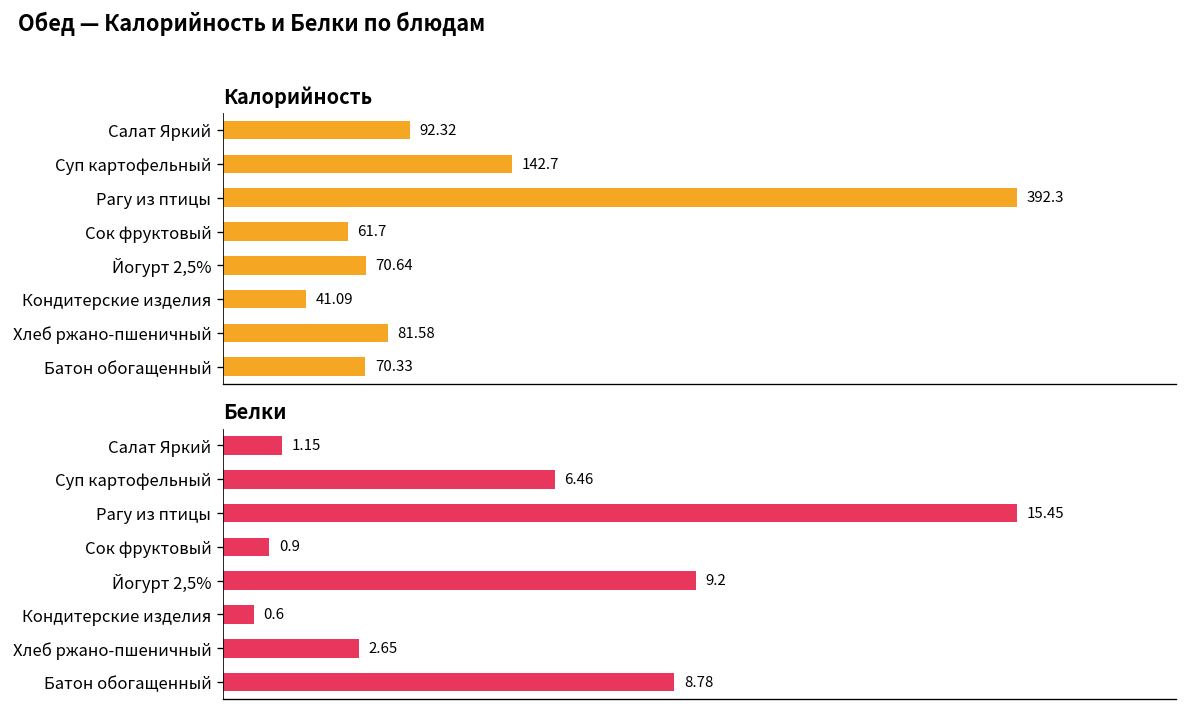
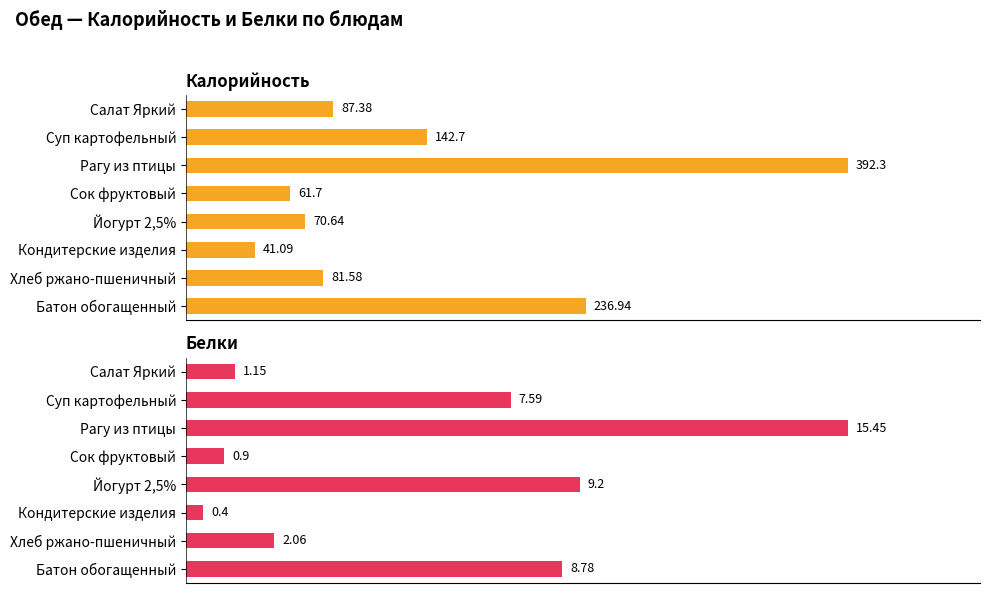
  {
    "Калорийность": {
-     "Салат Яркий": 92.32,
+     "Салат Яркий": 87.38,
      "Суп картофельный": 142.7,
      "Рагу из птицы": 392.3,
      "Сок фруктовый": 61.7,
      "Йогурт 2,5%": 70.64,
      "Кондитерские изделия": 41.09,
      "Хлеб ржано-пшеничный": 81.58,
-     "Батон обогащенный": 70.33
+     "Батон обогащенный": 236.94
    },
    "Белки": {
      "Салат Яркий": 1.15,
-     "Суп картофельный": 6.46,
+     "Суп картофельный": 7.59,
      "Рагу из птицы": 15.45,
      "Сок фруктовый": 0.9,
      "Йогурт 2,5%": 9.2,
-     "Кондитерские изделия": 0.6,
-     "Хлеб ржано-пшеничный": 2.65,
+     "Кондитерские изделия": 0.4,
+     "Хлеб ржано-пшеничный": 2.06,
      "Батон обогащенный": 8.78
    }
  }
